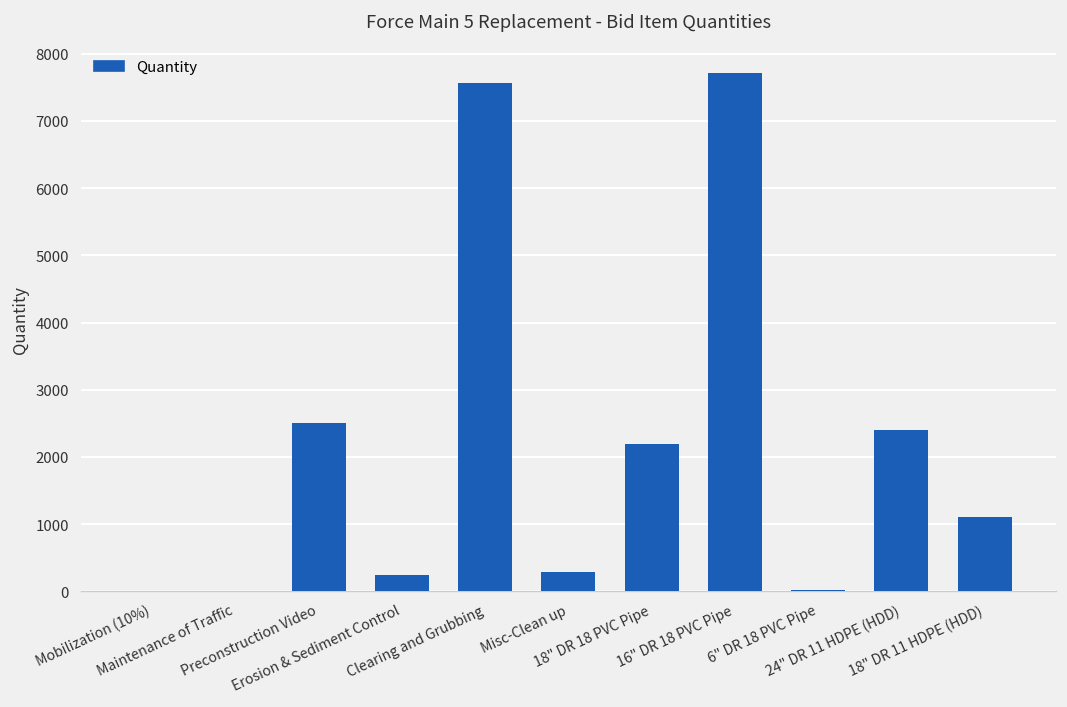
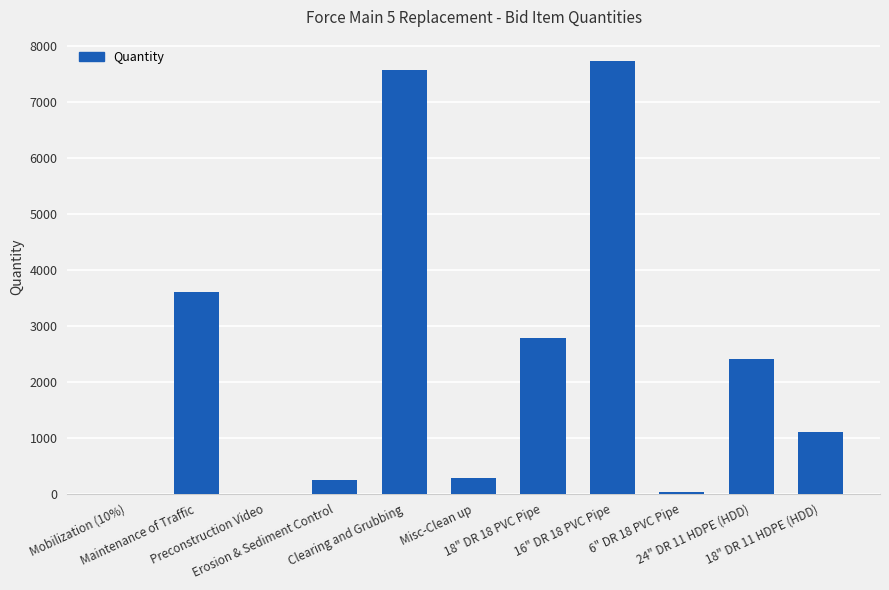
  {
-   "Maintenance of Traffic": 0,
-   "Preconstruction Video": 2500,
+   "Maintenance of Traffic": 3600,
+   "Preconstruction Video": 0,
    "Erosion & Sediment Control": 200,
    "Clearing and Grubbing": 7600,
    "Misc-Clean up": 300,
-   "18\" DR 18 PVC Pipe": 2200,
+   "18\" DR 18 PVC Pipe": 2800,
    "16\" DR 18 PVC Pipe": 7700,
    "24\" DR 11 HDPE (HDD)": 2400,
    "18\" DR 11 HDPE (HDD)": 1100
  }
